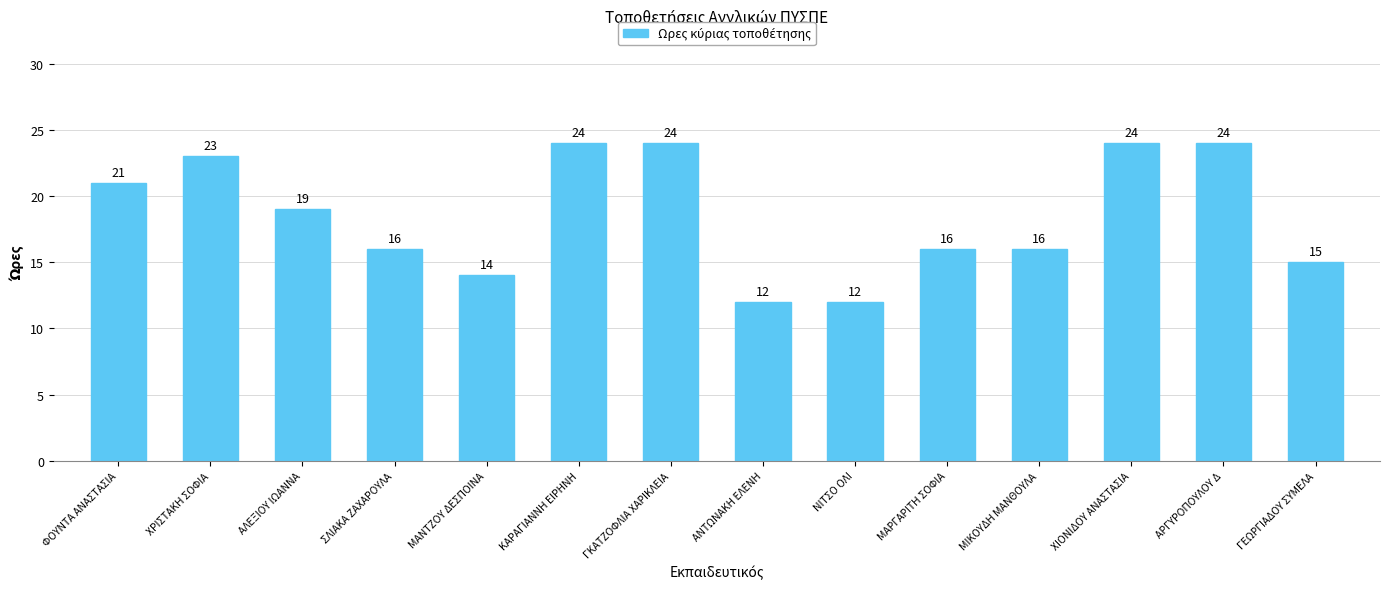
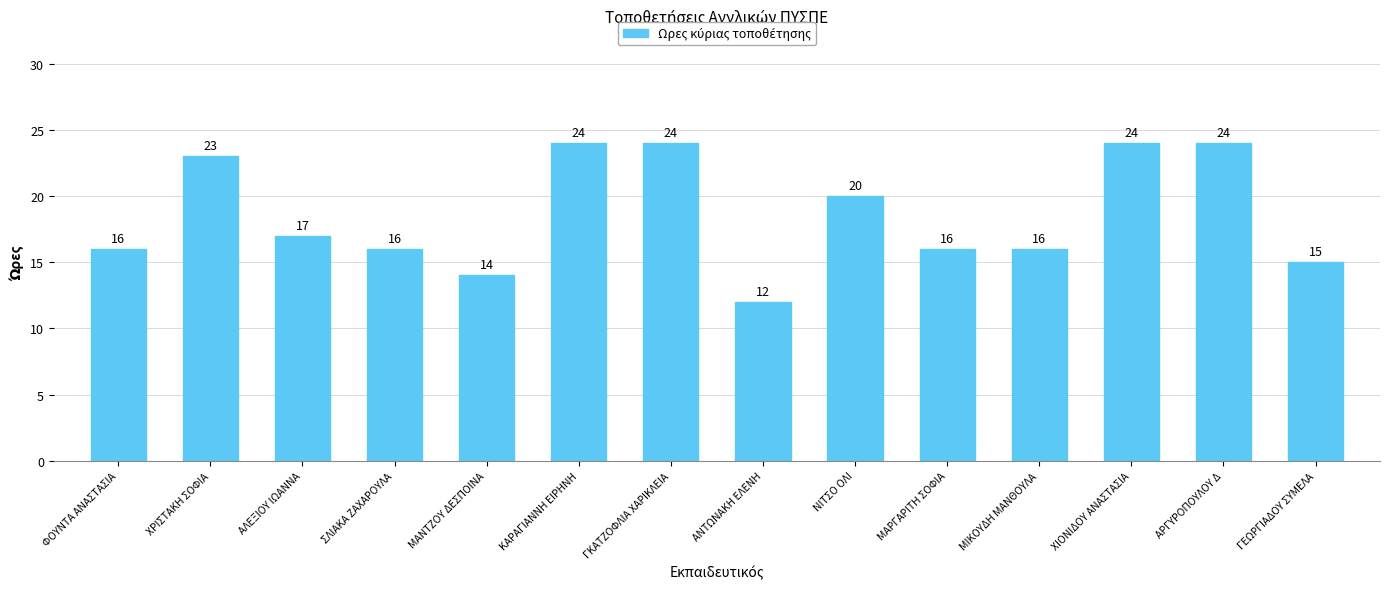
  {
-   "ΦΟΥΝΤΑ ΑΝΑΣΤΑΣΙΑ": 21,
+   "ΦΟΥΝΤΑ ΑΝΑΣΤΑΣΙΑ": 16,
    "ΧΡΙΣΤΑΚΗ ΣΟΦΙΑ": 23,
-   "ΑΛΕΞΙΟΥ ΙΩΑΝΝΑ": 19,
+   "ΑΛΕΞΙΟΥ ΙΩΑΝΝΑ": 17,
    "ΣΛΙΑΚΑ ΖΑΧΑΡΟΥΛΑ": 16,
    "ΜΑΝΤΖΟΥ ΔΕΣΠΟΙΝΑ": 14,
    "ΚΑΡΑΓΙΑΝΝΗ ΕΙΡΗΝΗ": 24,
    "ΓΚΑΤΖΟΦΛΙΑ ΧΑΡΙΚΛΕΙΑ": 24,
    "ΑΝΤΩΝΑΚΗ ΕΛΕΝΗ": 12,
-   "ΝΙΤΣΟ ΟΛΙ": 12,
+   "ΝΙΤΣΟ ΟΛΙ": 20,
    "ΜΑΡΓΑΡΙΤΗ ΣΟΦΙΑ": 16,
    "ΜΙΚΟΥΔΗ ΜΑΝΘΟΥΛΑ": 16,
    "ΧΙΟΝΙΔΟΥ ΑΝΑΣΤΑΣΙΑ": 24,
    "ΑΡΓΥΡΟΠΟΥΛΟΥ Δ": 24,
    "ΓΕΩΡΓΙΑΔΟΥ ΣΥΜΕΛΑ": 15
  }
